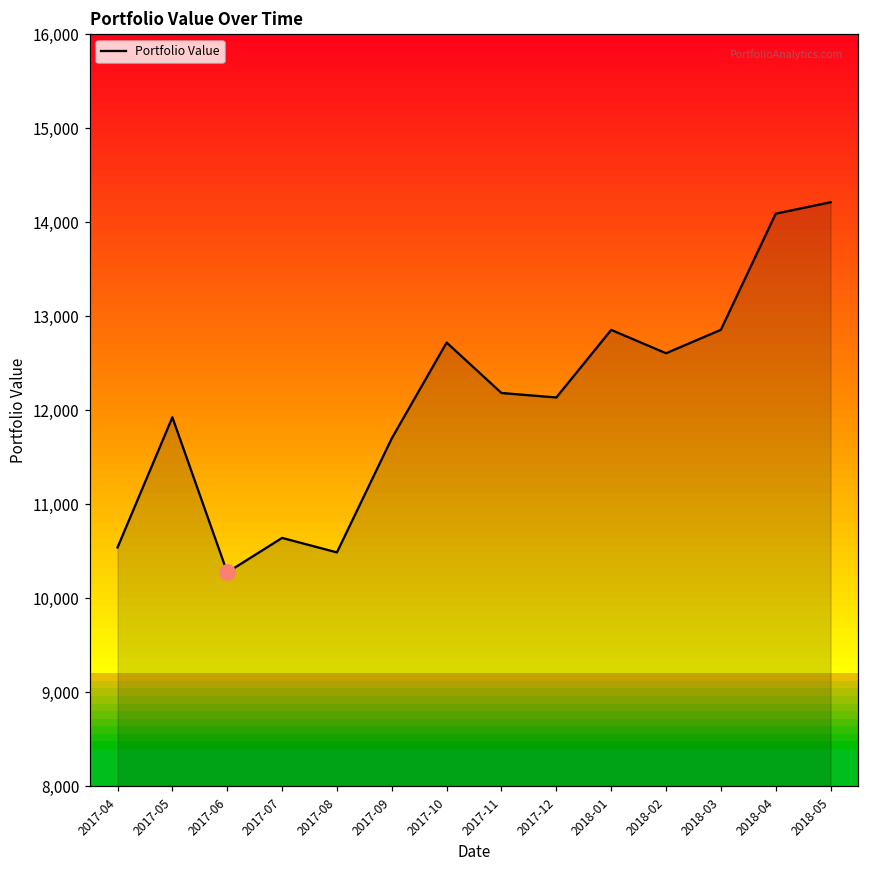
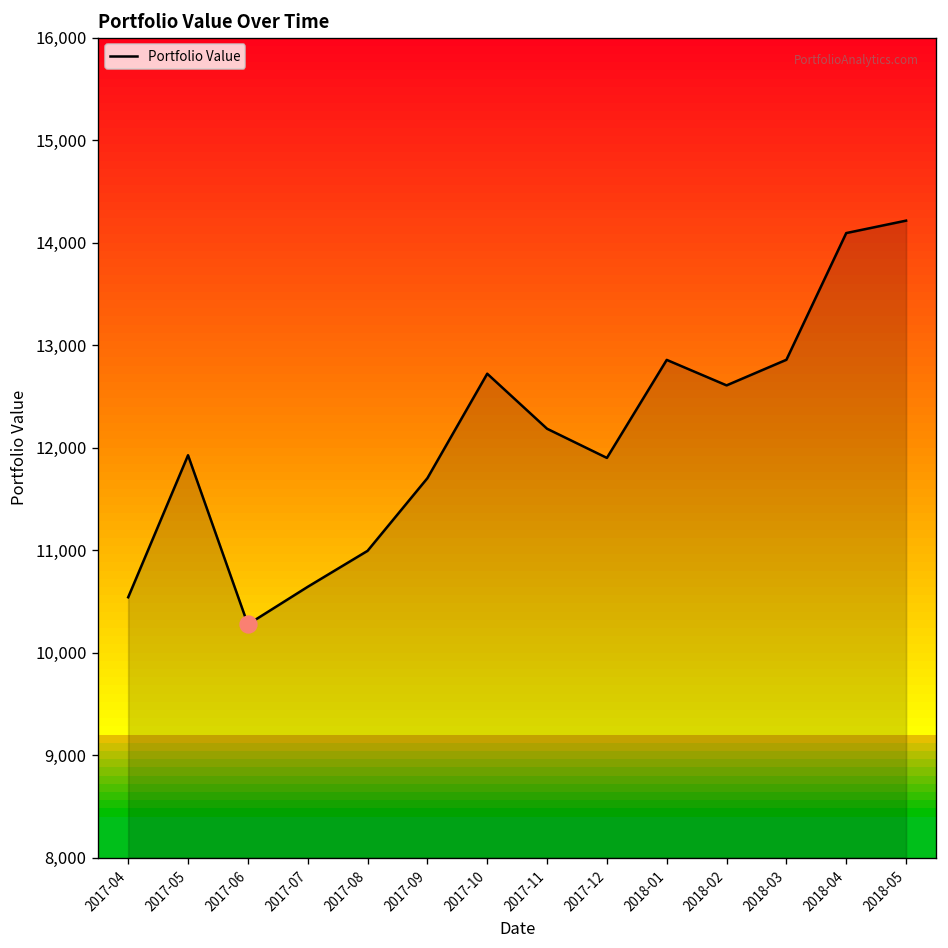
  {
    "Portfolio Value": {
      "2017-04": "10,500",
      "2017-05": "11,900",
      "2017-07": "10,600",
-     "2017-08": "10,500",
+     "2017-08": "11,000",
      "2017-09": "11,700",
      "2017-10": "12,700",
      "2017-11": "12,200",
-     "2017-12": "12,100",
+     "2017-12": "11,900",
      "2018-01": "12,900",
      "2018-02": "12,600",
      "2018-03": "12,900",
      "2018-04": "14,100",
      "2018-05": "14,200"
    }
  }
